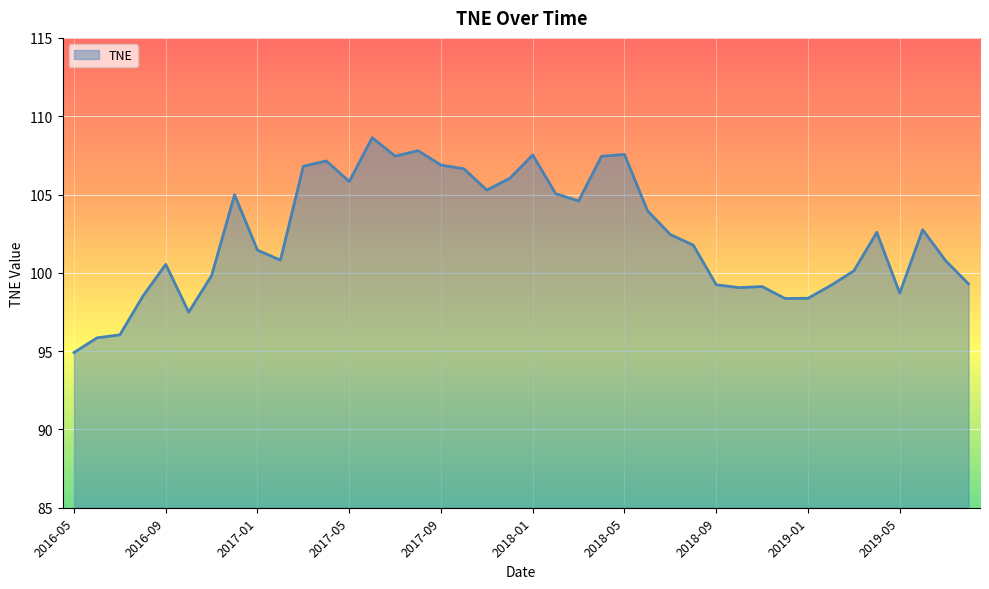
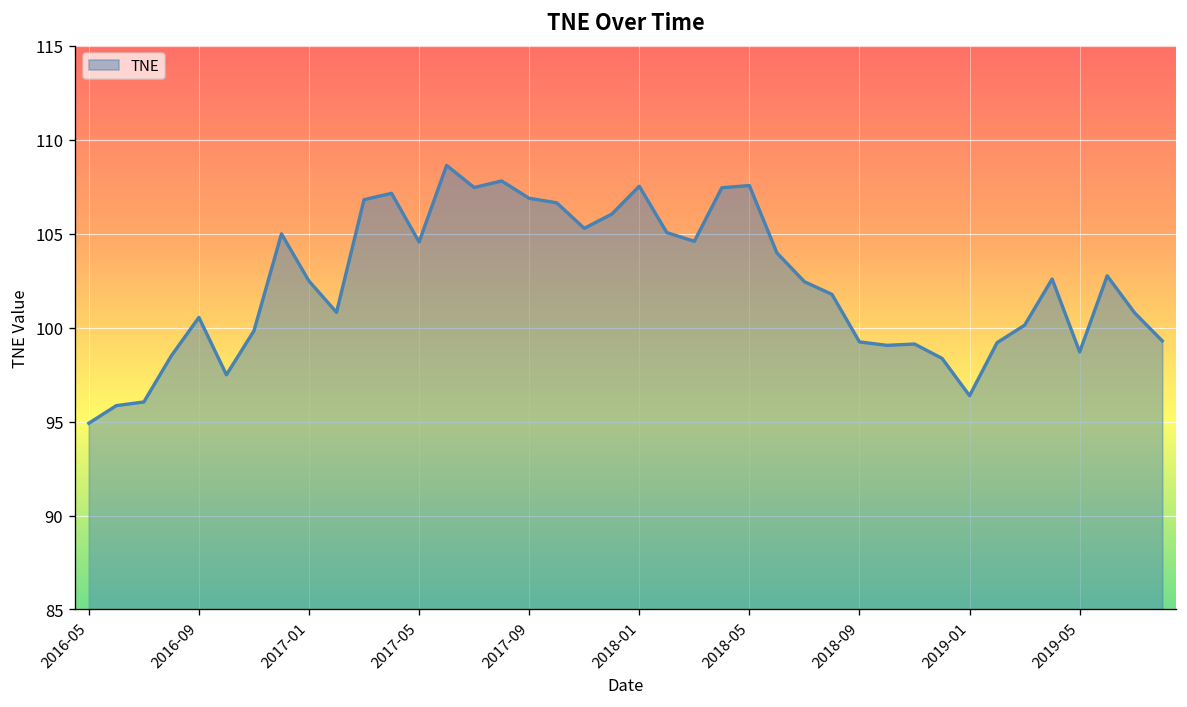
  {
    "2016-05": 94.9,
    "2016-09": 100.5,
-   "2017-01": 101.4,
-   "2017-05": 105.8,
+   "2017-01": 102.5,
+   "2017-05": 104.6,
    "2017-09": 106.9,
    "2018-01": 107.5,
    "2018-05": 107.6,
    "2018-09": 99.2,
-   "2019-01": 98.4,
+   "2019-01": 96.4,
    "2019-05": 98.7
  }
